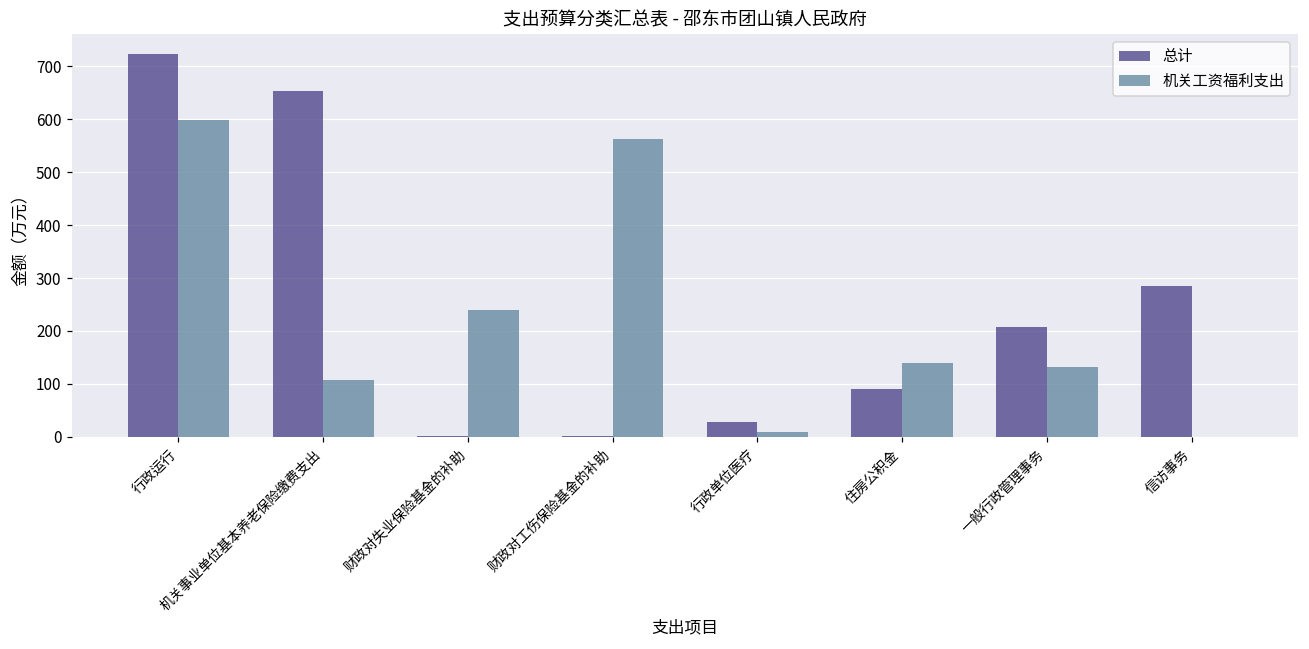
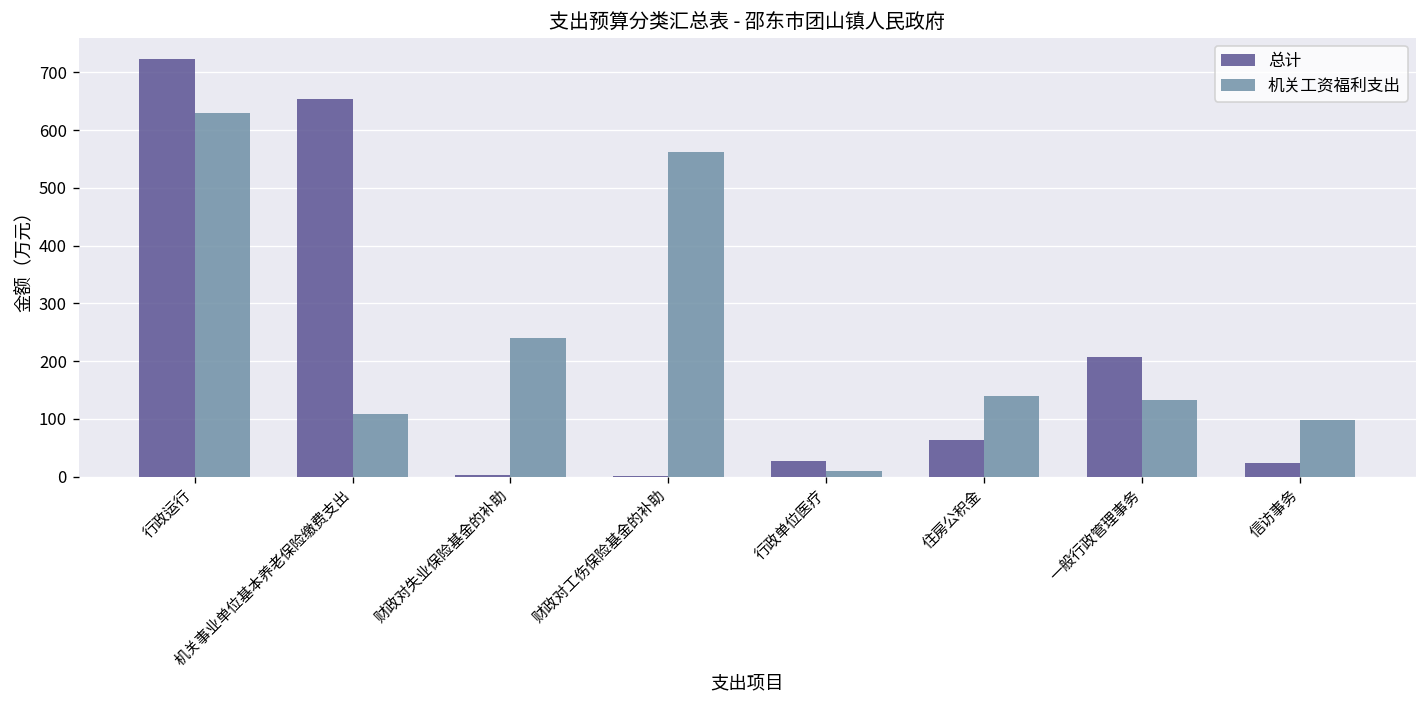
  {
    "总计": {
      "行政运行": 720,
      "机关事业单位基本养老保险缴费支出": 650,
      "行政单位医疗": 30,
-     "住房公积金": 90,
+     "住房公积金": 60,
      "一般行政管理事务": 210,
-     "信访事务": 280
+     "信访事务": 20
    },
    "机关工资福利支出": {
-     "行政运行": 600,
+     "行政运行": 630,
      "机关事业单位基本养老保险缴费支出": 110,
      "财政对失业保险基金的补助": 240,
      "财政对工伤保险基金的补助": 560,
      "行政单位医疗": 10,
      "住房公积金": 140,
      "一般行政管理事务": 130,
-     "信访事务": 0
+     "信访事务": 100
    }
  }
